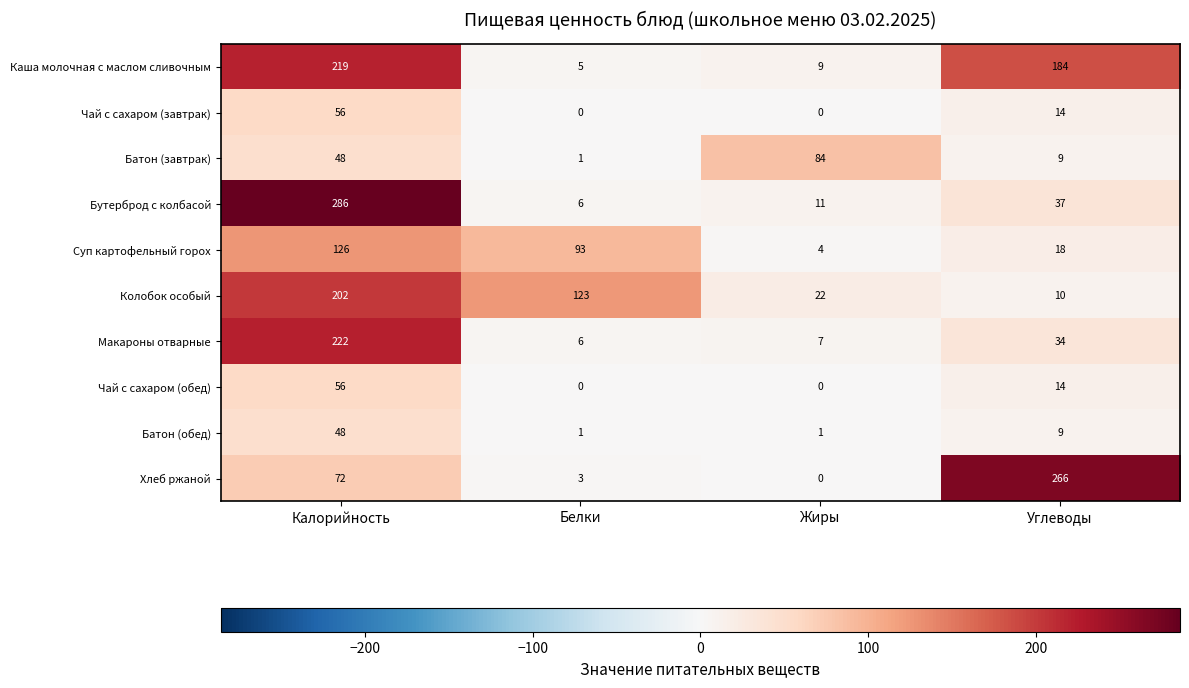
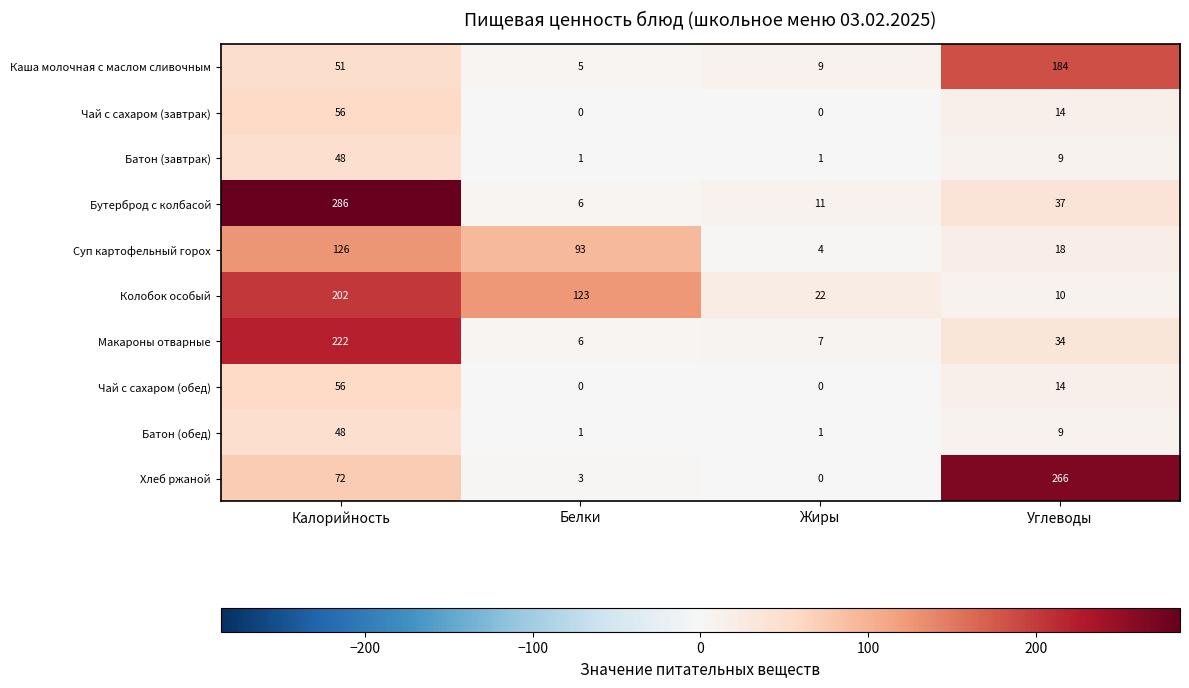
  {
    "Каша молочная с маслом сливочным": {
-     "Калорийность": 219,
+     "Калорийность": 51,
      "Белки": 5,
      "Жиры": 9,
      "Углеводы": 184
    },
    "Чай с сахаром (завтрак)": {
      "Калорийность": 56,
      "Белки": 0,
      "Жиры": 0,
      "Углеводы": 14
    },
    "Батон (завтрак)": {
      "Калорийность": 48,
      "Белки": 1,
-     "Жиры": 84,
+     "Жиры": 1,
      "Углеводы": 9
    },
    "Бутерброд с колбасой": {
      "Калорийность": 286,
      "Белки": 6,
      "Жиры": 11,
      "Углеводы": 37
    },
    "Суп картофельный горох": {
      "Калорийность": 126,
      "Белки": 93,
      "Жиры": 4,
      "Углеводы": 18
    },
    "Колобок особый": {
      "Калорийность": 202,
      "Белки": 123,
      "Жиры": 22,
      "Углеводы": 10
    },
    "Макароны отварные": {
      "Калорийность": 222,
      "Белки": 6,
      "Жиры": 7,
      "Углеводы": 34
    },
    "Чай с сахаром (обед)": {
      "Калорийность": 56,
      "Белки": 0,
      "Жиры": 0,
      "Углеводы": 14
    },
    "Батон (обед)": {
      "Калорийность": 48,
      "Белки": 1,
      "Жиры": 1,
      "Углеводы": 9
    },
    "Хлеб ржаной": {
      "Калорийность": 72,
      "Белки": 3,
      "Жиры": 0,
      "Углеводы": 266
    }
  }
